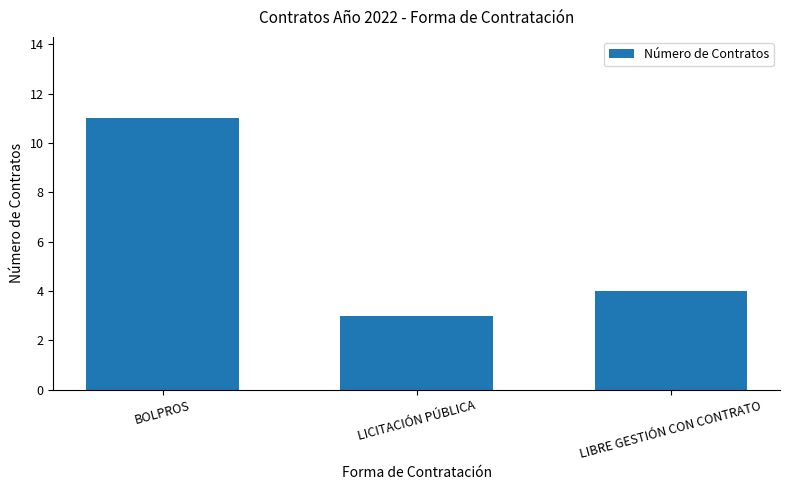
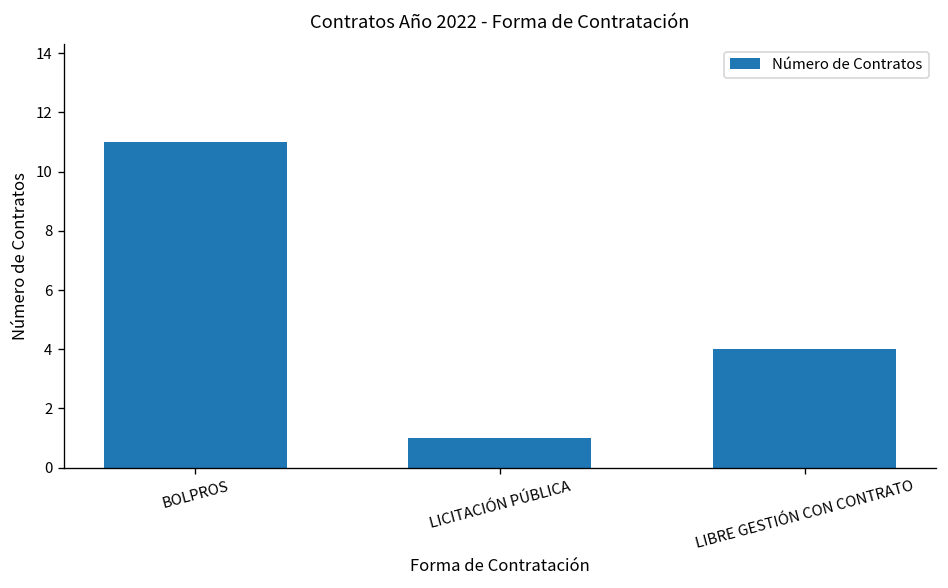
  {
    "BOLPROS": 11,
-   "LICITACIÓN PÚBLICA": 3,
+   "LICITACIÓN PÚBLICA": 1,
    "LIBRE GESTIÓN CON CONTRATO": 4
  }
